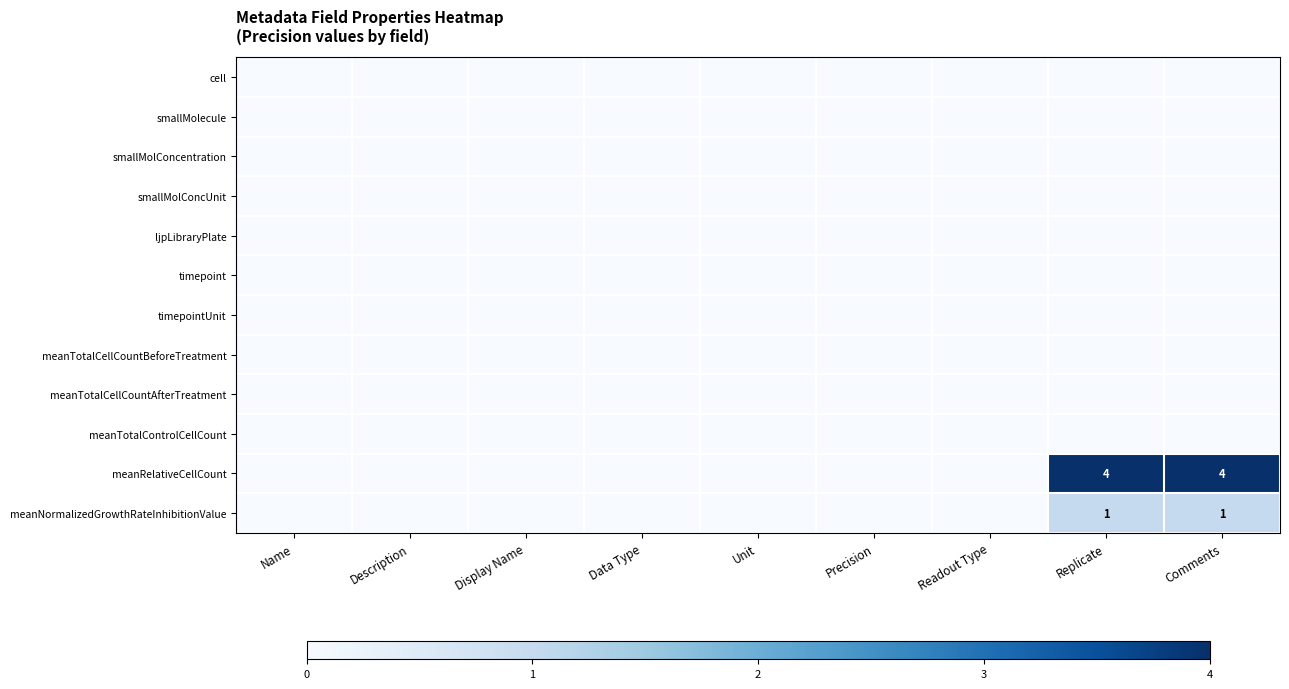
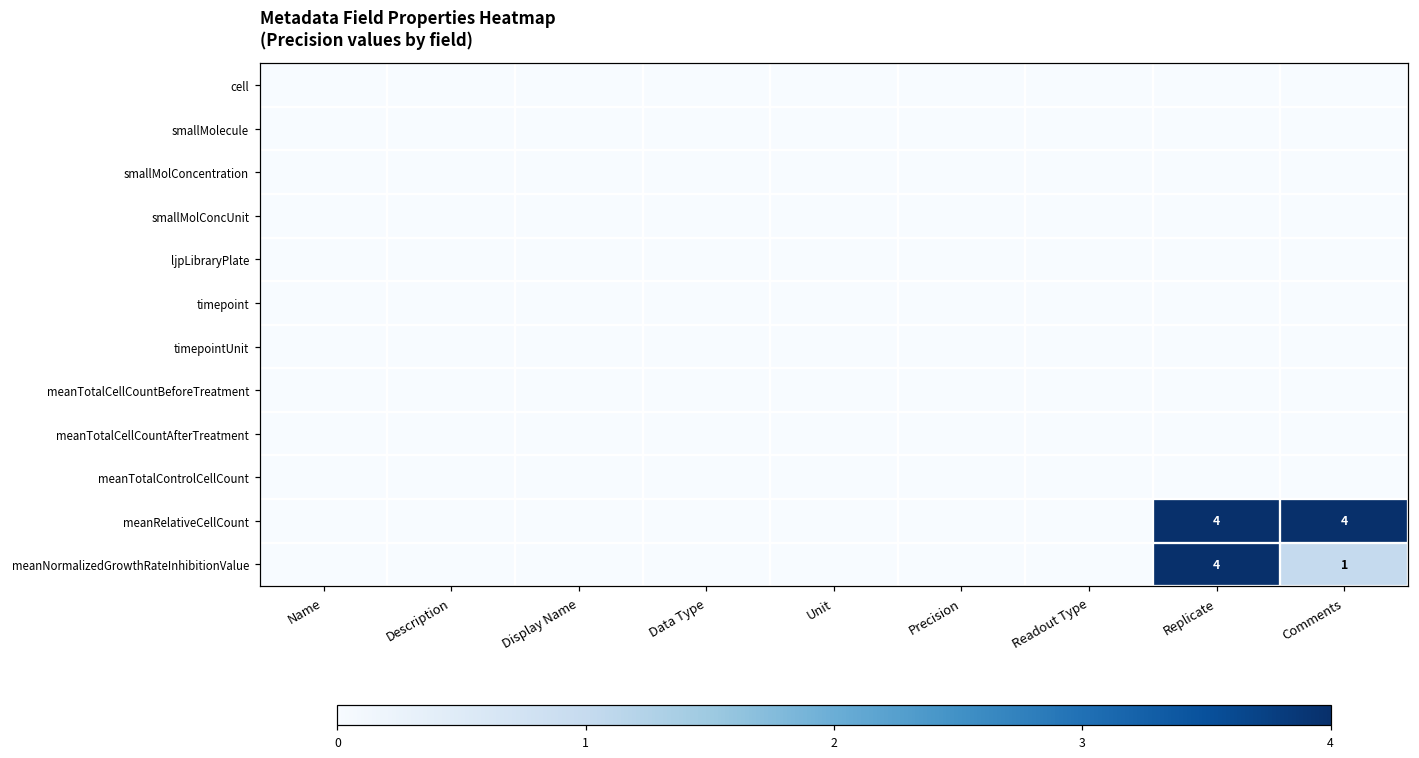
  {
    "meanRelativeCellCount": {
      "Replicate": 4,
      "Comments": 4
    },
    "meanNormalizedGrowthRateInhibitionValue": {
-     "Replicate": 1,
+     "Replicate": 4,
      "Comments": 1
    }
  }
